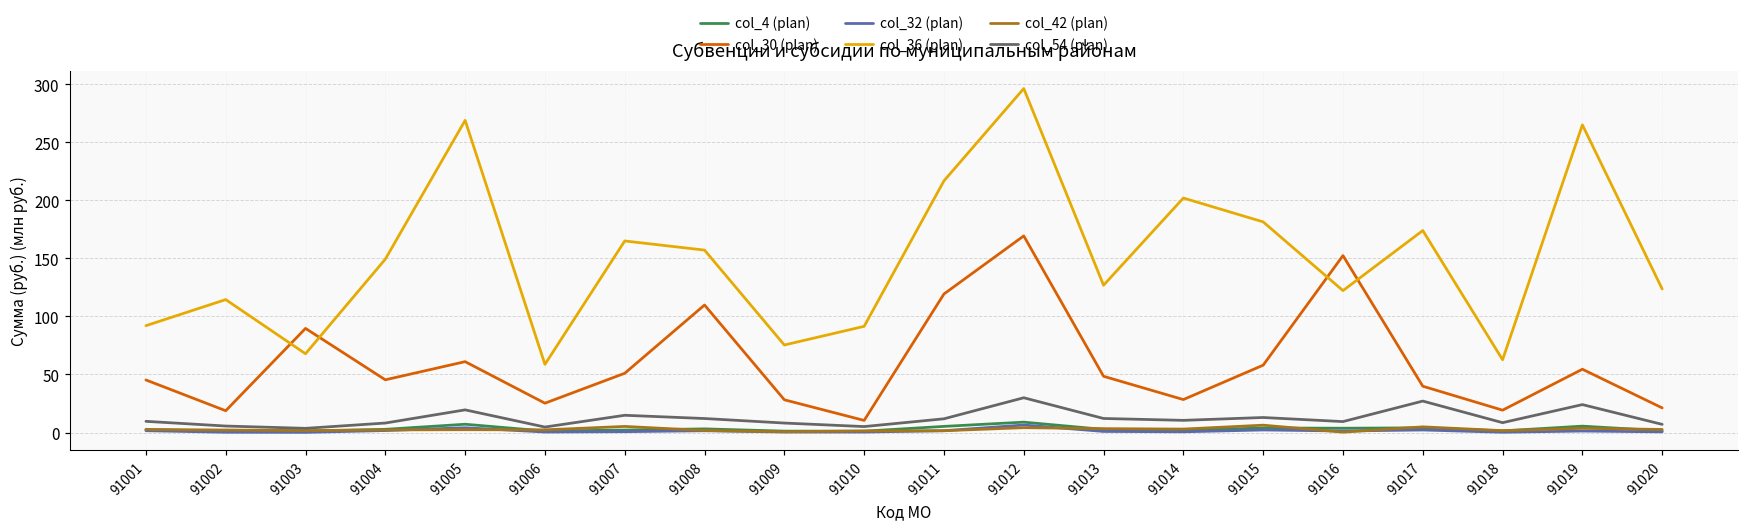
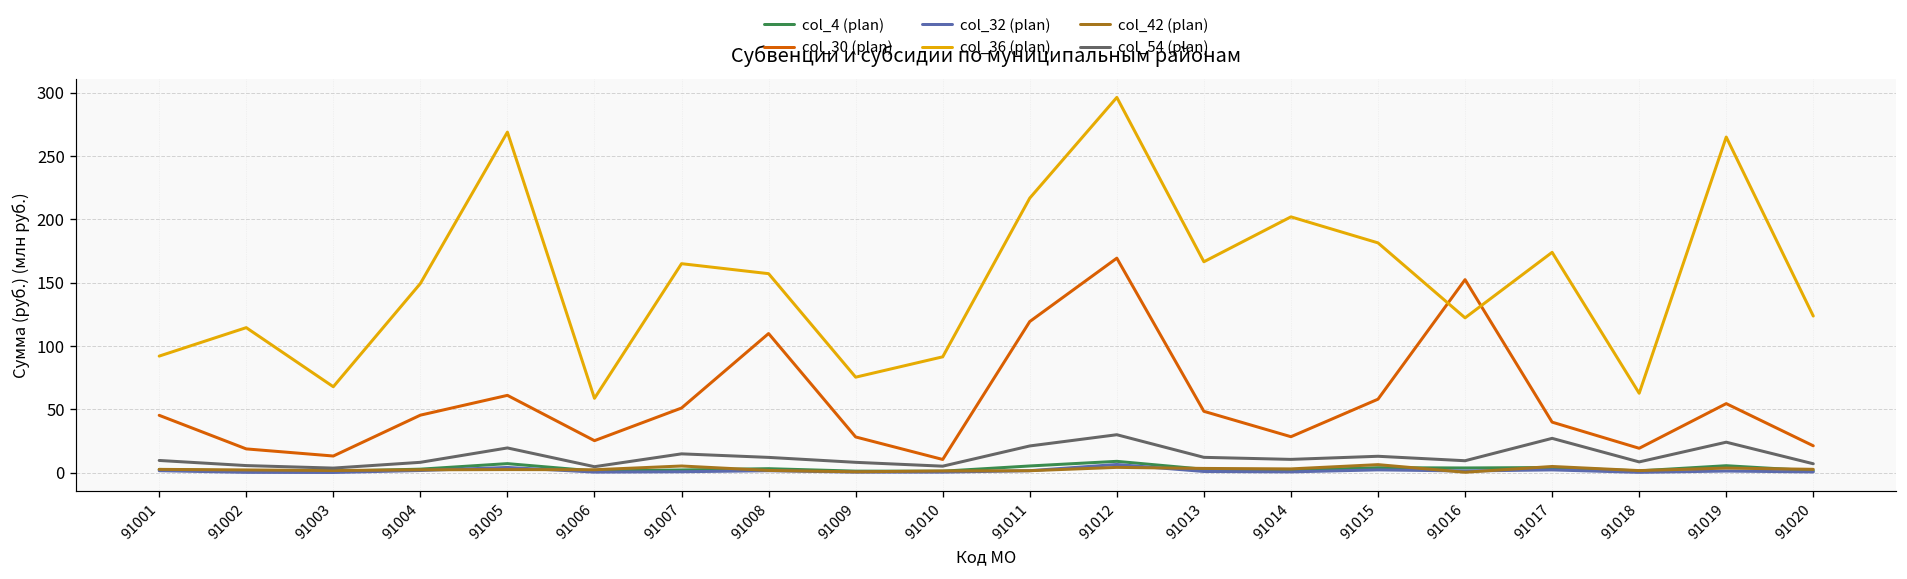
  {
    "col_4 (plan)": {
      "91005": 7,
      "91011": 5,
      "91012": 9
    },
    "col_30 (plan)": {
      "91001": 45,
      "91002": 19,
-     "91003": 90,
+     "91003": 13,
      "91004": 45,
      "91005": 61,
      "91006": 25,
      "91007": 51,
      "91008": 110,
      "91009": 28,
      "91010": 10,
      "91011": 119,
      "91012": 169,
      "91013": 48,
      "91014": 28,
      "91015": 58,
      "91016": 152,
      "91017": 40,
      "91018": 19,
      "91019": 55,
      "91020": 21
    },
    "col_36 (plan)": {
      "91001": 92,
      "91002": 115,
      "91003": 68,
      "91004": 149,
      "91005": 269,
      "91006": 59,
      "91007": 165,
      "91008": 157,
      "91009": 75,
      "91010": 91,
      "91011": 217,
      "91012": 296,
-     "91013": 127,
+     "91013": 167,
      "91014": 202,
      "91015": 181,
      "91016": 122,
      "91017": 174,
      "91018": 63,
      "91019": 265,
      "91020": 124
    },
    "col_42 (plan)": {
      "91007": 5
    },
    "col_54 (plan)": {
      "91001": 10,
      "91002": 6,
      "91004": 8,
      "91005": 20,
      "91007": 15,
      "91008": 12,
      "91009": 8,
      "91010": 5,
-     "91011": 12,
+     "91011": 21,
      "91012": 30,
      "91013": 12,
      "91014": 10,
      "91015": 13,
      "91016": 9,
      "91017": 27,
      "91018": 9,
      "91019": 24,
      "91020": 7
    }
  }
